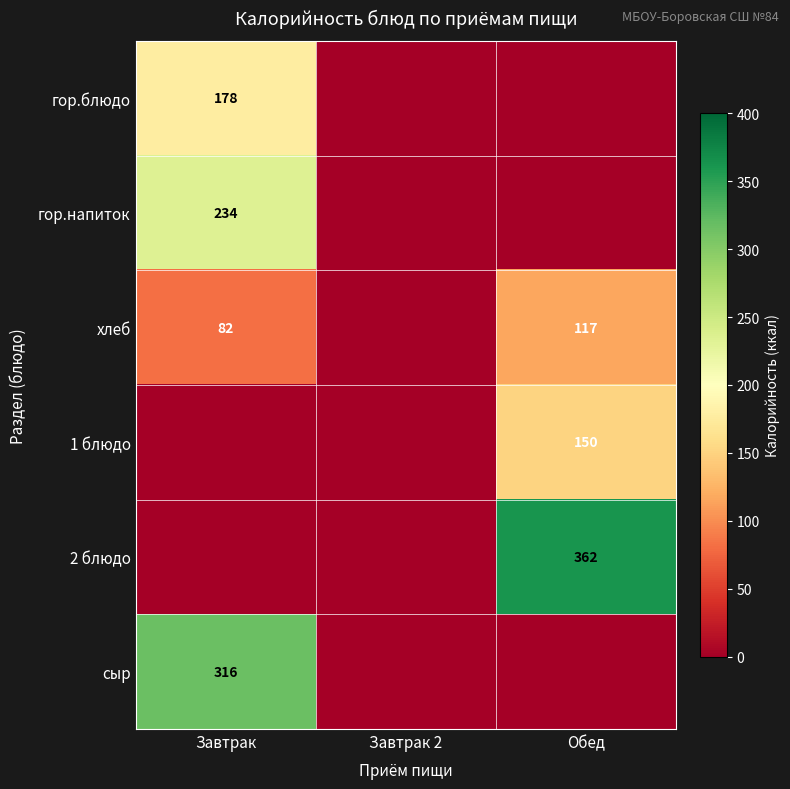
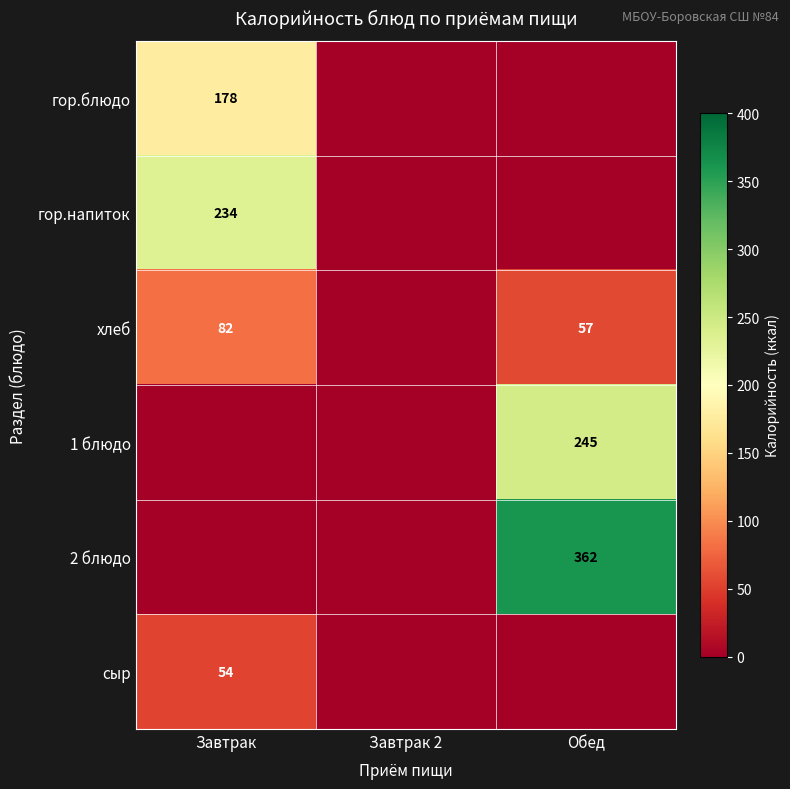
  {
    "гор.блюдо": {
      "Завтрак": 178
    },
    "гор.напиток": {
      "Завтрак": 234
    },
    "хлеб": {
      "Завтрак": 82,
-     "Обед": 117
+     "Обед": 57
    },
    "1 блюдо": {
-     "Обед": 150
+     "Обед": 245
    },
    "2 блюдо": {
      "Обед": 362
    },
    "сыр": {
-     "Завтрак": 316
+     "Завтрак": 54
    }
  }
